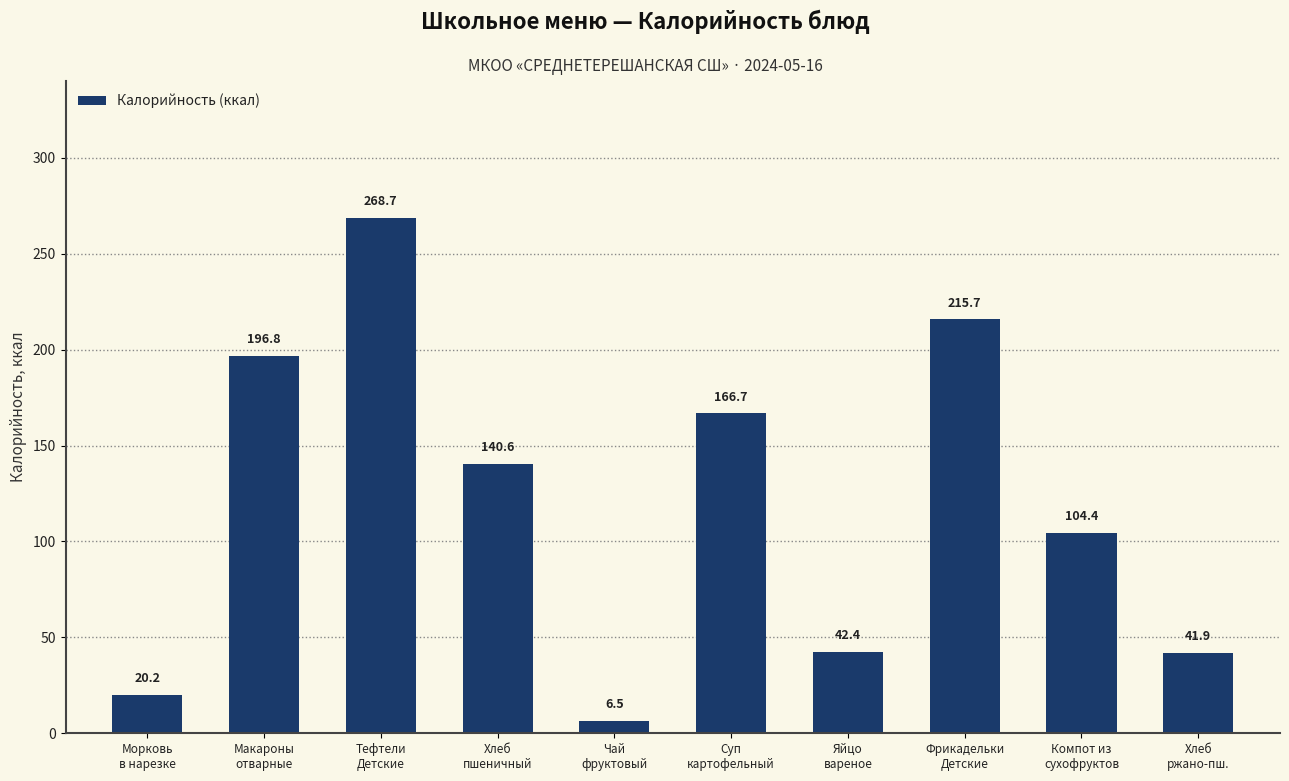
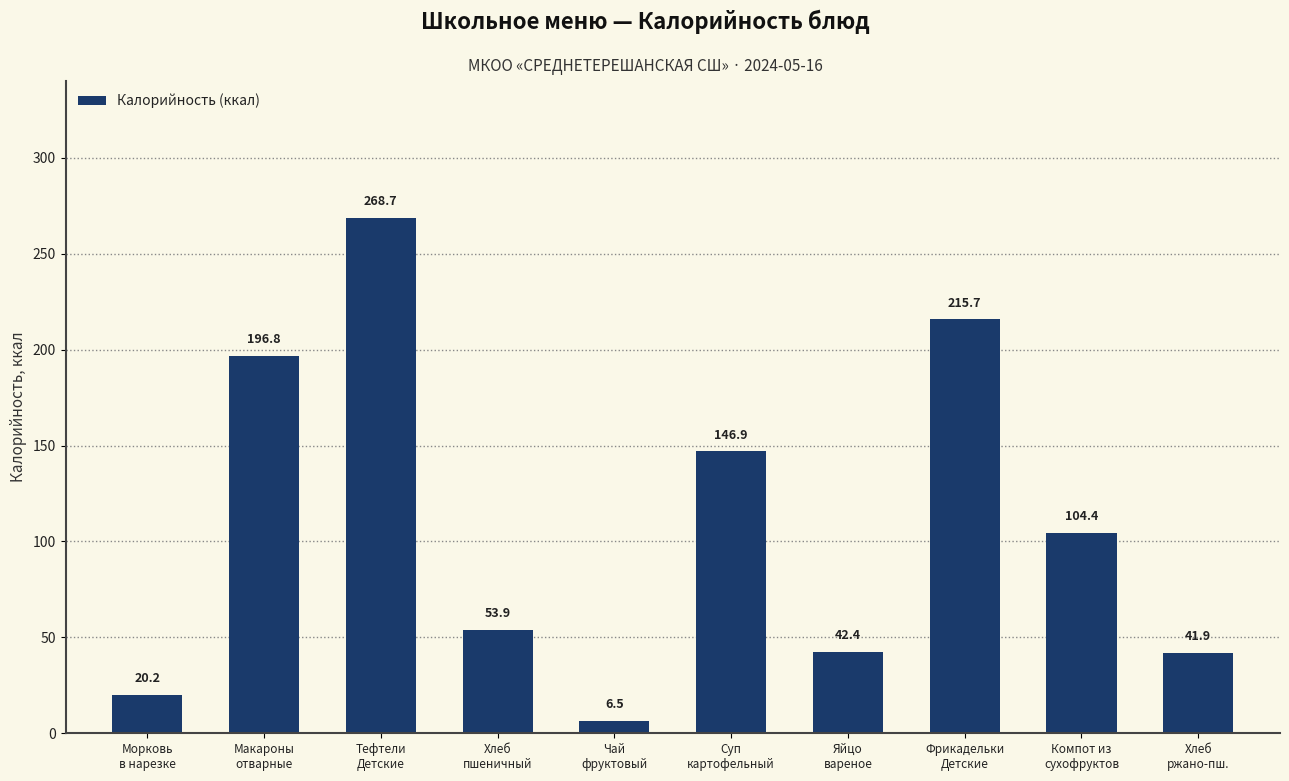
  {
    "Морковь в нарезке": 20.2,
    "Макароны отварные": 196.8,
    "Тефтели Детские": 268.7,
-   "Хлеб пшеничный": 140.6,
+   "Хлеб пшеничный": 53.9,
    "Чай фруктовый": 6.5,
-   "Суп картофельный": 166.7,
+   "Суп картофельный": 146.9,
    "Яйцо вареное": 42.4,
    "Фрикадельки Детские": 215.7,
    "Компот из сухофруктов": 104.4,
    "Хлеб ржано-пш.": 41.9
  }
